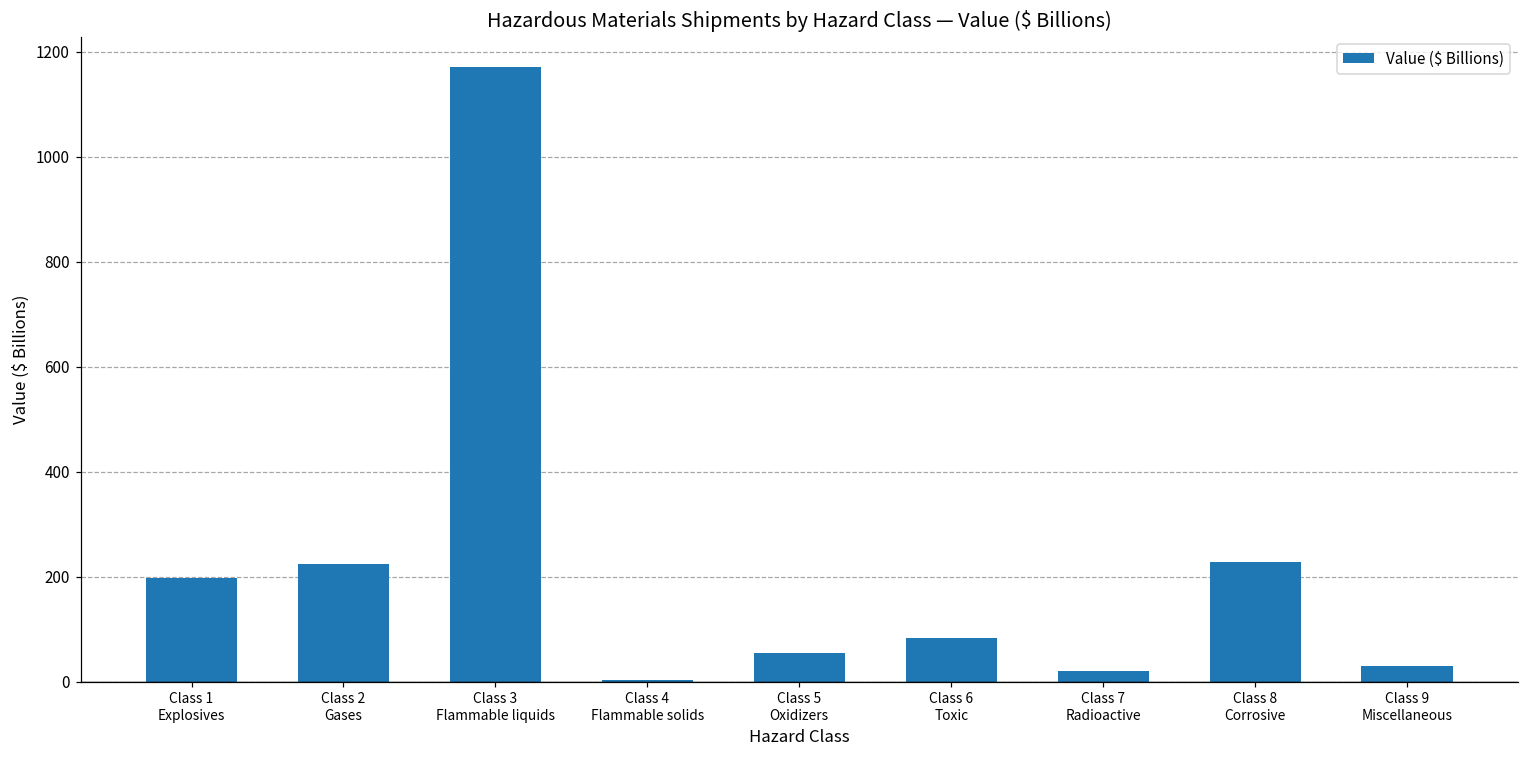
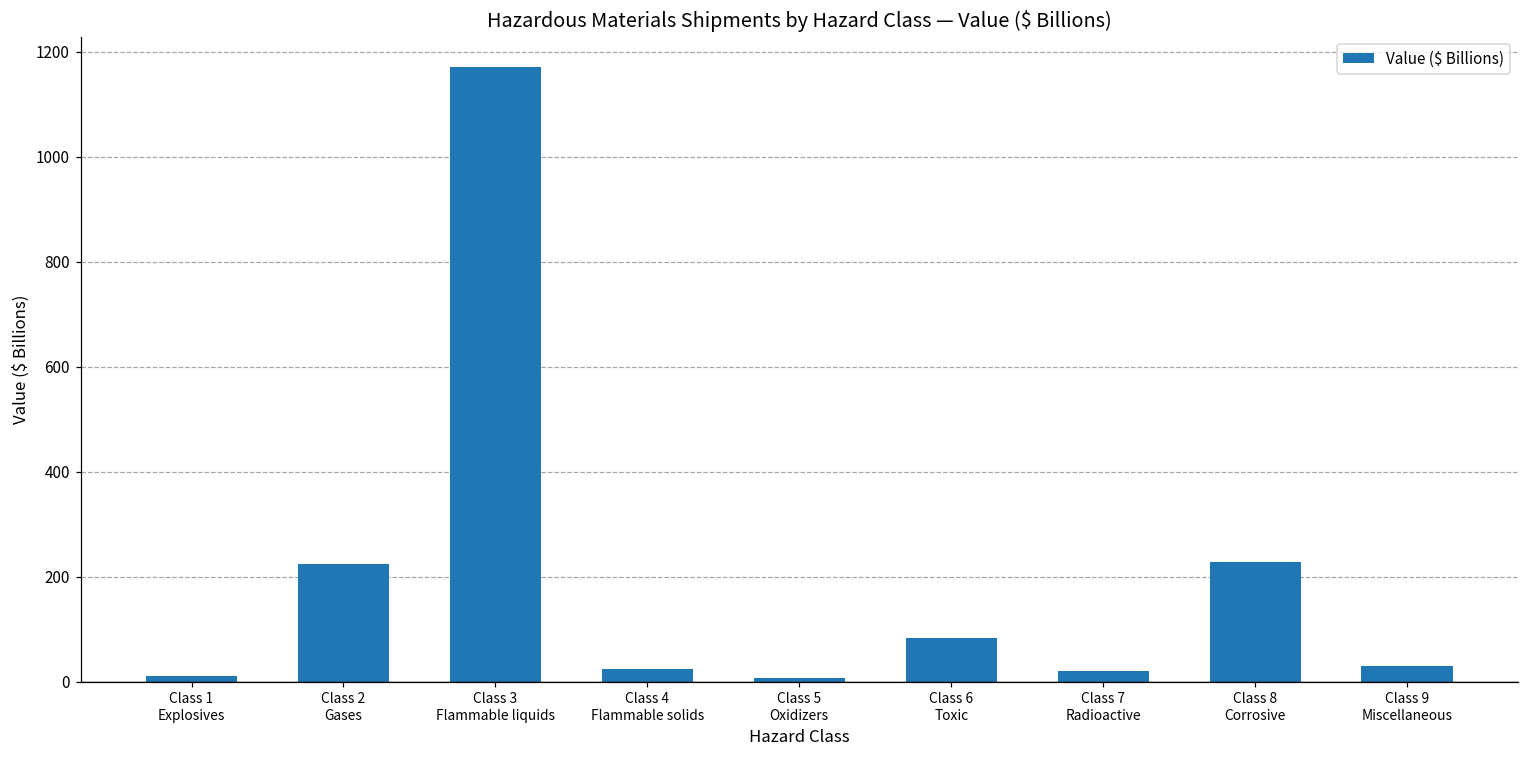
  {
-   "Class 1 Explosives": 200,
+   "Class 1 Explosives": 10,
    "Class 2 Gases": 220,
    "Class 3 Flammable liquids": 1170,
-   "Class 4 Flammable solids": 0,
-   "Class 5 Oxidizers": 60,
+   "Class 4 Flammable solids": 20,
+   "Class 5 Oxidizers": 10,
    "Class 6 Toxic": 80,
    "Class 7 Radioactive": 20,
    "Class 8 Corrosive": 230,
    "Class 9 Miscellaneous": 30
  }
